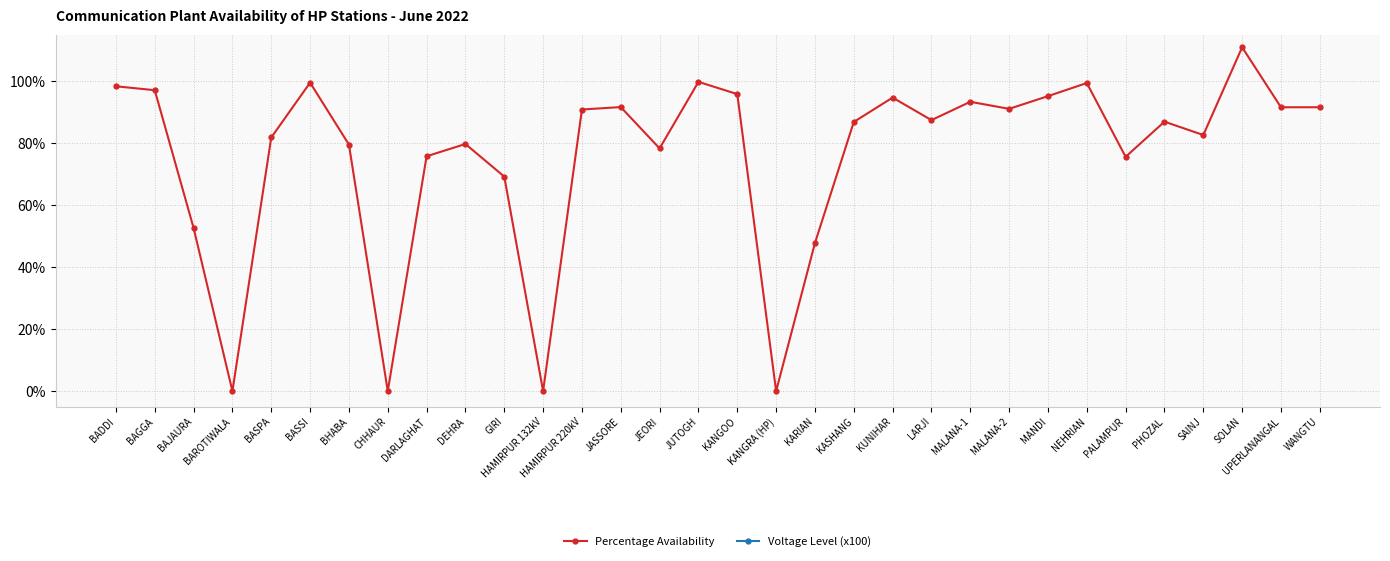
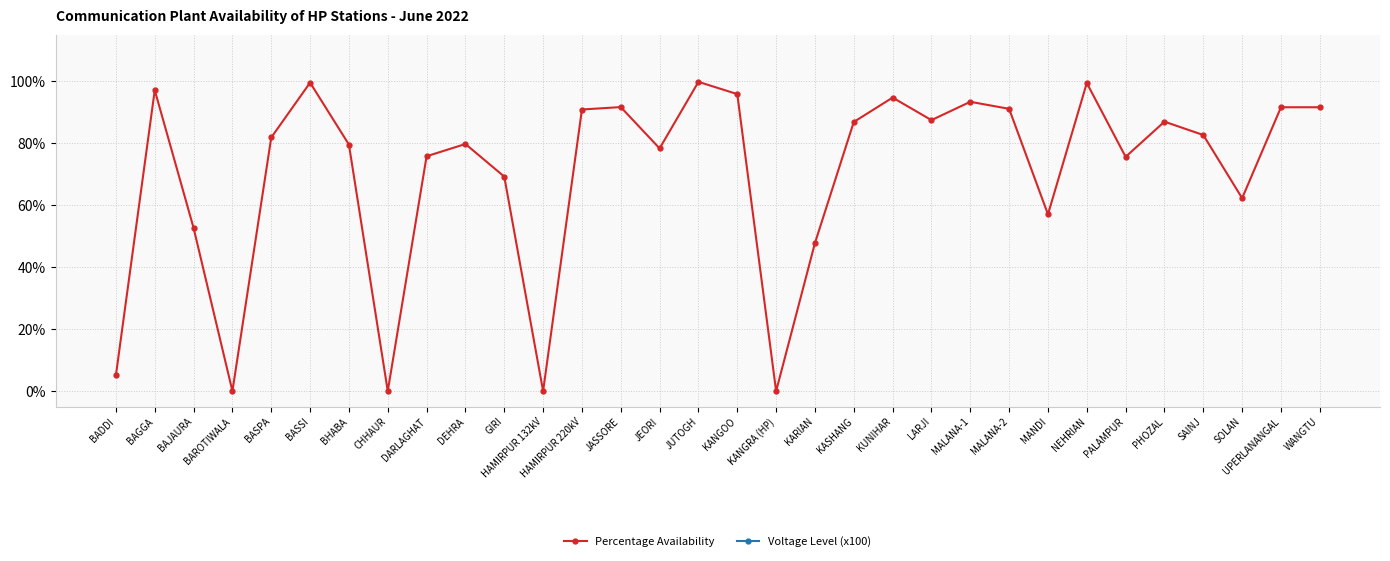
  {
    "Percentage Availability": {
-     "BADDI": "98%",
+     "BADDI": "5%",
      "BAGGA": "97%",
      "BAJAURA": "53%",
      "BAROTIWALA": "0%",
      "BASPA": "82%",
      "BASSI": "100%",
      "BHABA": "80%",
      "CHHAUR": "0%",
      "DARLAGHAT": "76%",
      "DEHRA": "80%",
      "GIRI": "69%",
      "HAMIRPUR 132kV": "0%",
      "HAMIRPUR 220kV": "91%",
      "JASSORE": "92%",
      "JEORI": "78%",
      "JUTOGH": "100%",
      "KANGOO": "96%",
      "KANGRA (HP)": "0%",
      "KARIAN": "48%",
      "KASHANG": "87%",
      "KUNIHAR": "95%",
      "LARJI": "87%",
      "MALANA-1": "93%",
      "MALANA-2": "91%",
-     "MANDI": "95%",
+     "MANDI": "57%",
      "NEHRIAN": "99%",
      "PALAMPUR": "76%",
      "PHOZAL": "87%",
      "SAINJ": "83%",
-     "SOLAN": "111%",
+     "SOLAN": "62%",
      "UPERLANANGAL": "92%",
      "WANGTU": "92%"
    }
  }
